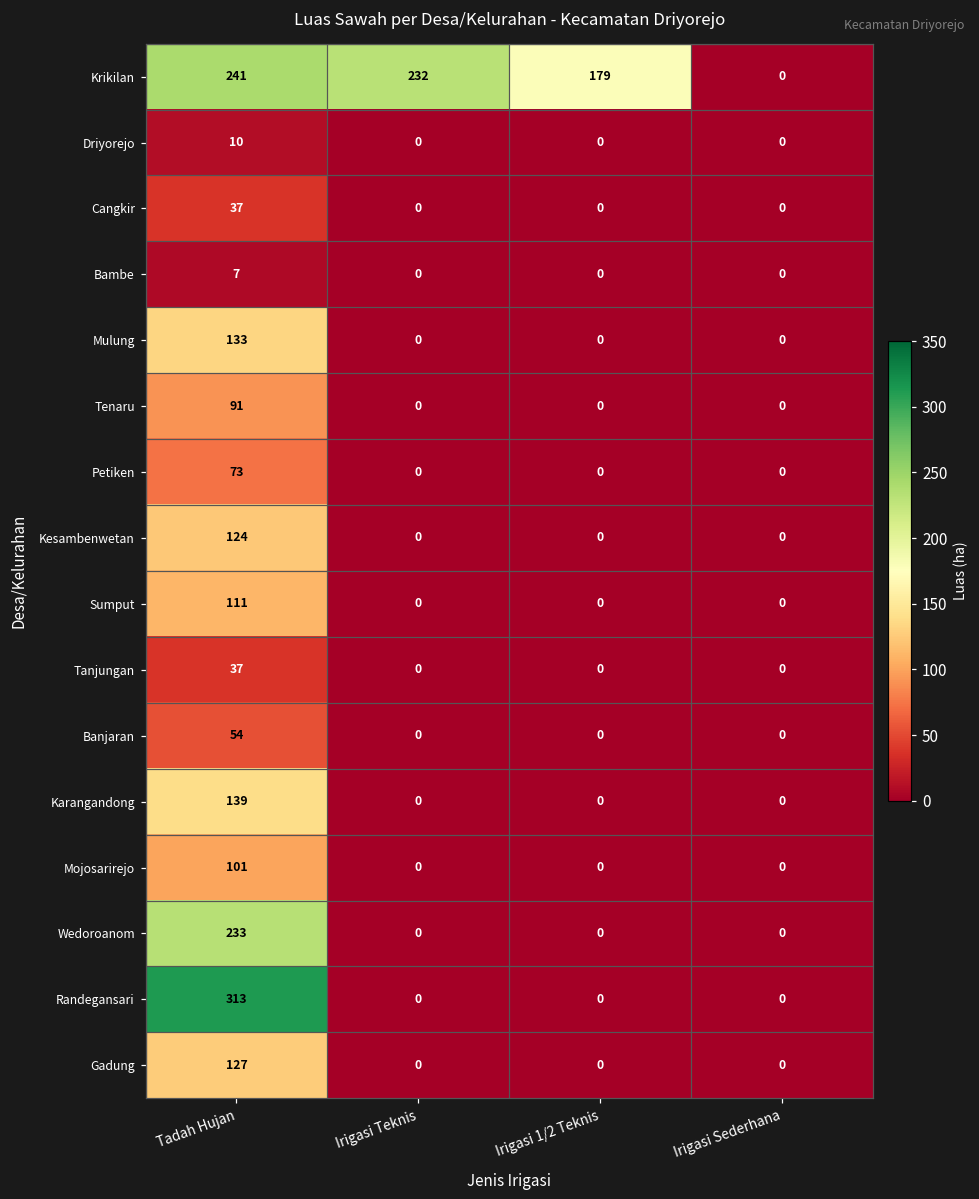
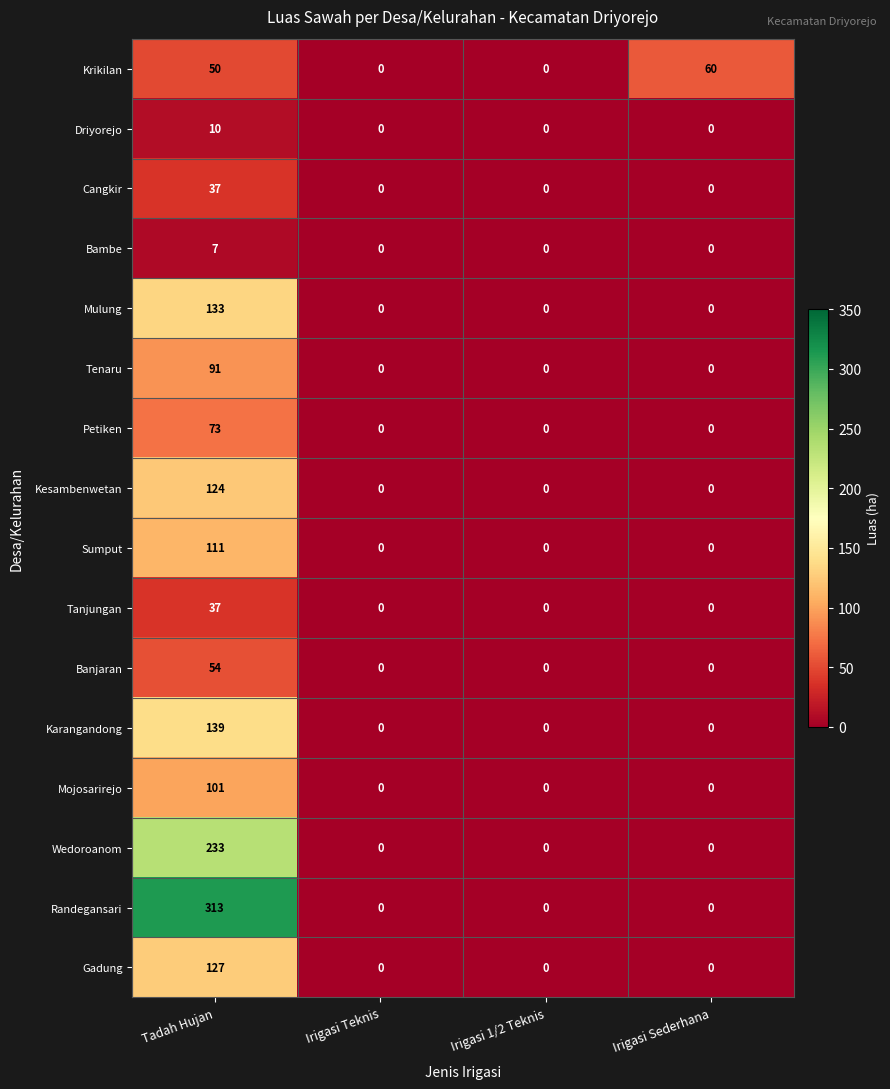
  {
    "Krikilan": {
-     "Tadah Hujan": 241,
-     "Irigasi Teknis": 232,
-     "Irigasi 1/2 Teknis": 179,
-     "Irigasi Sederhana": 0
+     "Tadah Hujan": 50,
+     "Irigasi Teknis": 0,
+     "Irigasi 1/2 Teknis": 0,
+     "Irigasi Sederhana": 60
    },
    "Driyorejo": {
      "Tadah Hujan": 10,
      "Irigasi Teknis": 0,
      "Irigasi 1/2 Teknis": 0,
      "Irigasi Sederhana": 0
    },
    "Cangkir": {
      "Tadah Hujan": 37,
      "Irigasi Teknis": 0,
      "Irigasi 1/2 Teknis": 0,
      "Irigasi Sederhana": 0
    },
    "Bambe": {
      "Tadah Hujan": 7,
      "Irigasi Teknis": 0,
      "Irigasi 1/2 Teknis": 0,
      "Irigasi Sederhana": 0
    },
    "Mulung": {
      "Tadah Hujan": 133,
      "Irigasi Teknis": 0,
      "Irigasi 1/2 Teknis": 0,
      "Irigasi Sederhana": 0
    },
    "Tenaru": {
      "Tadah Hujan": 91,
      "Irigasi Teknis": 0,
      "Irigasi 1/2 Teknis": 0,
      "Irigasi Sederhana": 0
    },
    "Petiken": {
      "Tadah Hujan": 73,
      "Irigasi Teknis": 0,
      "Irigasi 1/2 Teknis": 0,
      "Irigasi Sederhana": 0
    },
    "Kesambenwetan": {
      "Tadah Hujan": 124,
      "Irigasi Teknis": 0,
      "Irigasi 1/2 Teknis": 0,
      "Irigasi Sederhana": 0
    },
    "Sumput": {
      "Tadah Hujan": 111,
      "Irigasi Teknis": 0,
      "Irigasi 1/2 Teknis": 0,
      "Irigasi Sederhana": 0
    },
    "Tanjungan": {
      "Tadah Hujan": 37,
      "Irigasi Teknis": 0,
      "Irigasi 1/2 Teknis": 0,
      "Irigasi Sederhana": 0
    },
    "Banjaran": {
      "Tadah Hujan": 54,
      "Irigasi Teknis": 0,
      "Irigasi 1/2 Teknis": 0,
      "Irigasi Sederhana": 0
    },
    "Karangandong": {
      "Tadah Hujan": 139,
      "Irigasi Teknis": 0,
      "Irigasi 1/2 Teknis": 0,
      "Irigasi Sederhana": 0
    },
    "Mojosarirejo": {
      "Tadah Hujan": 101,
      "Irigasi Teknis": 0,
      "Irigasi 1/2 Teknis": 0,
      "Irigasi Sederhana": 0
    },
    "Wedoroanom": {
      "Tadah Hujan": 233,
      "Irigasi Teknis": 0,
      "Irigasi 1/2 Teknis": 0,
      "Irigasi Sederhana": 0
    },
    "Randegansari": {
      "Tadah Hujan": 313,
      "Irigasi Teknis": 0,
      "Irigasi 1/2 Teknis": 0,
      "Irigasi Sederhana": 0
    },
    "Gadung": {
      "Tadah Hujan": 127,
      "Irigasi Teknis": 0,
      "Irigasi 1/2 Teknis": 0,
      "Irigasi Sederhana": 0
    }
  }
